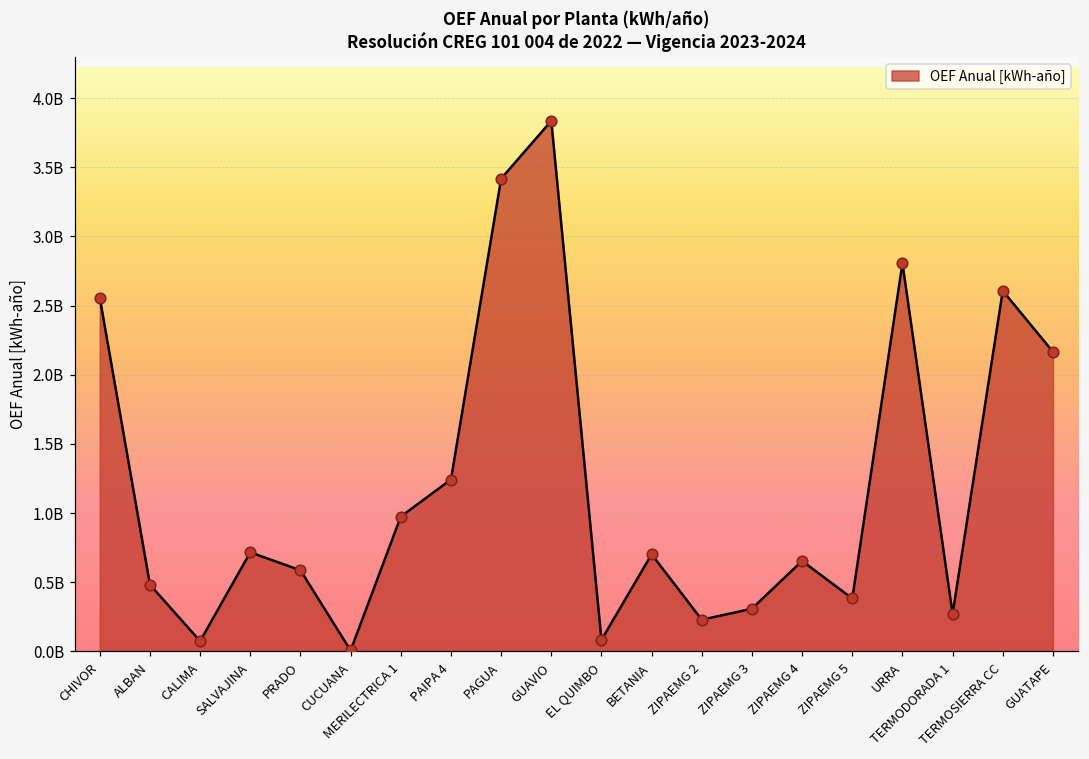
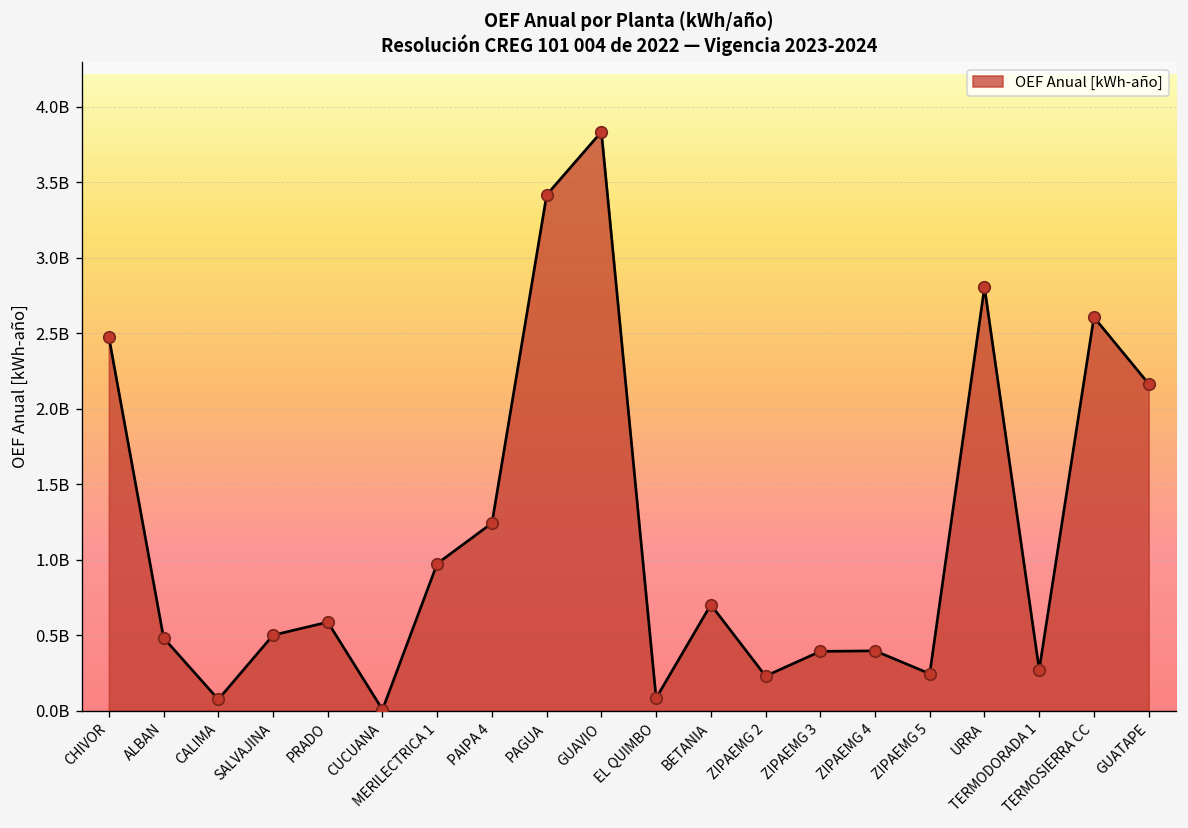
  {
-   "CHIVOR": 2560000000,
+   "CHIVOR": 2470000000,
    "ALBAN": 480000000,
    "CALIMA": 70000000,
-   "SALVAJINA": 720000000,
+   "SALVAJINA": 500000000,
    "PRADO": 590000000,
    "CUCUANA": 10000000,
    "MERILECTRICA 1": 970000000,
    "PAIPA 4": 1240000000,
    "PAGUA": 3420000000,
    "GUAVIO": 3840000000,
    "EL QUIMBO": 80000000,
    "BETANIA": 700000000,
    "ZIPAEMG 2": 230000000,
-   "ZIPAEMG 3": 310000000,
-   "ZIPAEMG 4": 650000000,
-   "ZIPAEMG 5": 380000000,
+   "ZIPAEMG 3": 390000000,
+   "ZIPAEMG 4": 400000000,
+   "ZIPAEMG 5": 250000000,
    "URRA": 2810000000,
    "TERMODORADA 1": 270000000,
    "TERMOSIERRA CC": 2610000000,
    "GUATAPE": 2170000000
  }
